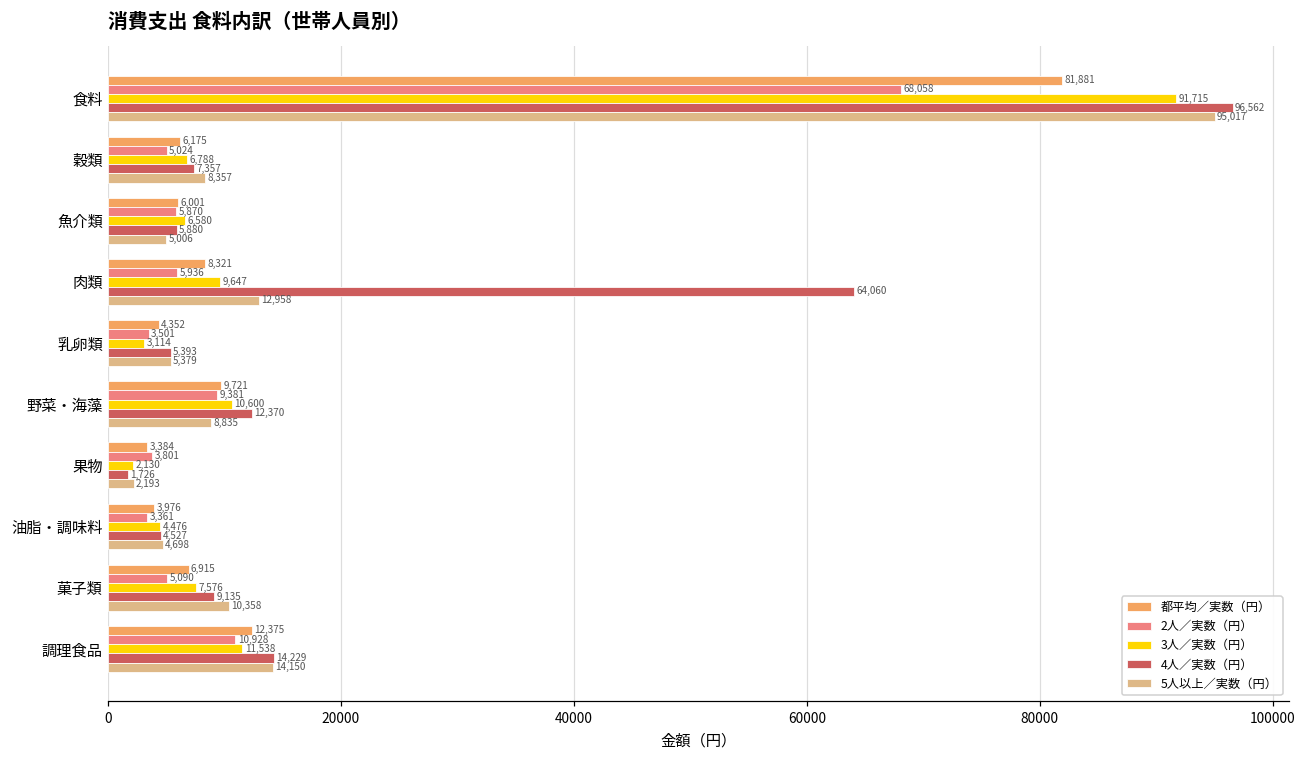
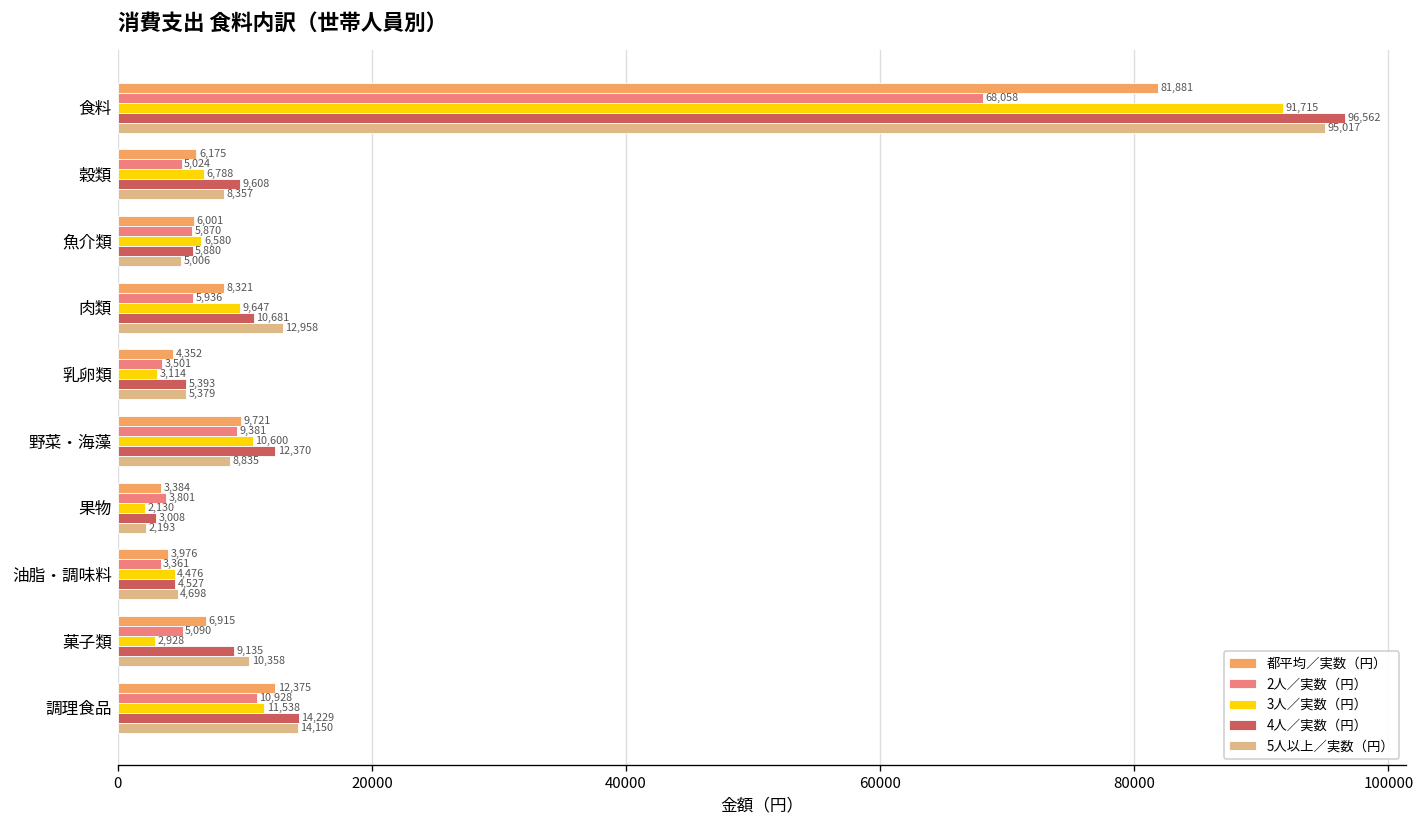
  {
    "3人／実数（円）": {
      "食料": "91,715",
      "穀類": "6,788",
      "魚介類": "6,580",
      "肉類": "9,647",
      "乳卵類": "3,114",
      "野菜・海藻": "10,600",
      "果物": "2,130",
      "油脂・調味料": "4,476",
-     "菓子類": "7,576",
+     "菓子類": "2,928",
      "調理食品": "11,538"
    },
    "4人／実数（円）": {
      "食料": "96,562",
-     "穀類": "7,357",
+     "穀類": "9,608",
      "魚介類": "5,880",
-     "肉類": "64,060",
+     "肉類": "10,681",
      "乳卵類": "5,393",
      "野菜・海藻": "12,370",
-     "果物": "1,726",
+     "果物": "3,008",
      "油脂・調味料": "4,527",
      "菓子類": "9,135",
      "調理食品": "14,229"
    }
  }
